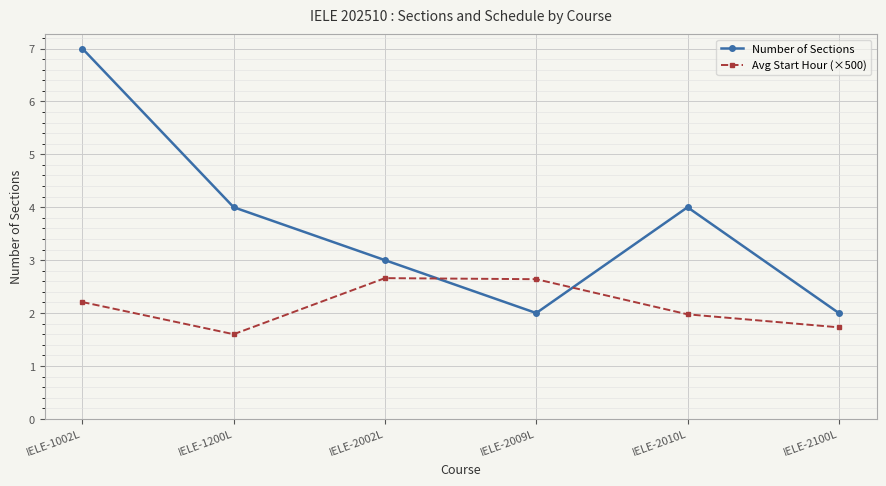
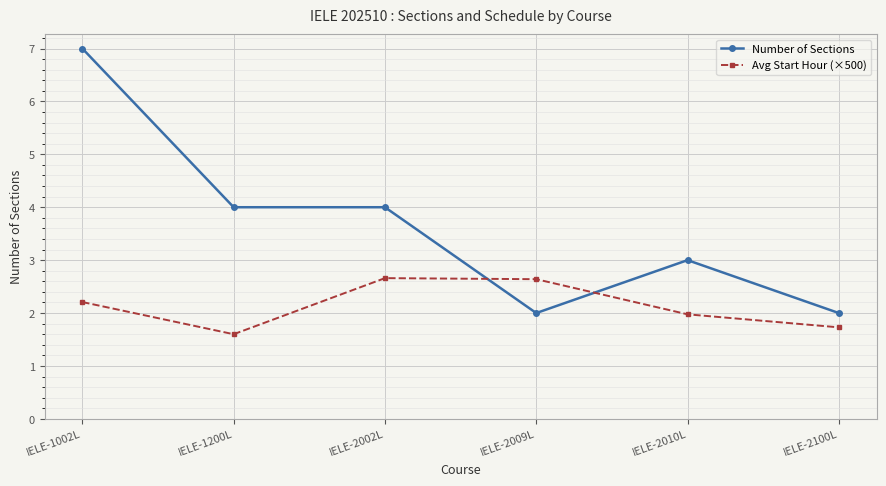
  {
    "Number of Sections": {
      "IELE-1002L": 7,
      "IELE-1200L": 4,
-     "IELE-2002L": 3,
+     "IELE-2002L": 4,
      "IELE-2009L": 2,
-     "IELE-2010L": 4,
+     "IELE-2010L": 3,
      "IELE-2100L": 2
    },
    "Avg Start Hour (×500)": {
      "IELE-1002L": 2.2,
      "IELE-1200L": 1.6,
      "IELE-2002L": 2.7,
      "IELE-2009L": 2.6,
      "IELE-2010L": 2,
      "IELE-2100L": 1.7
    }
  }
